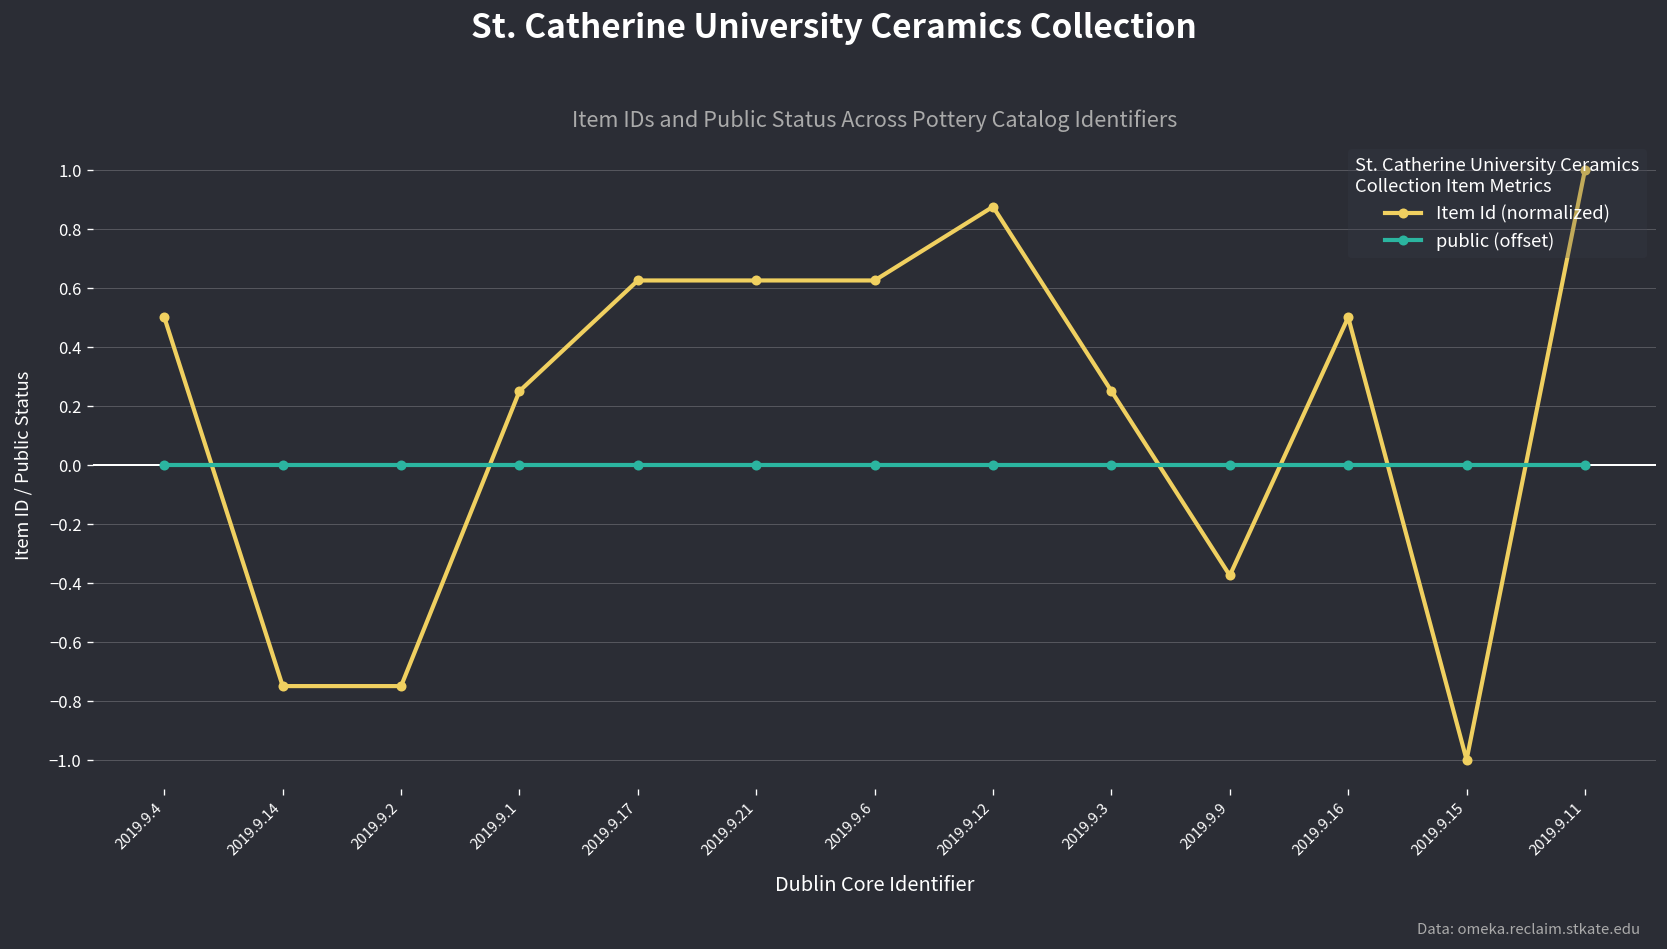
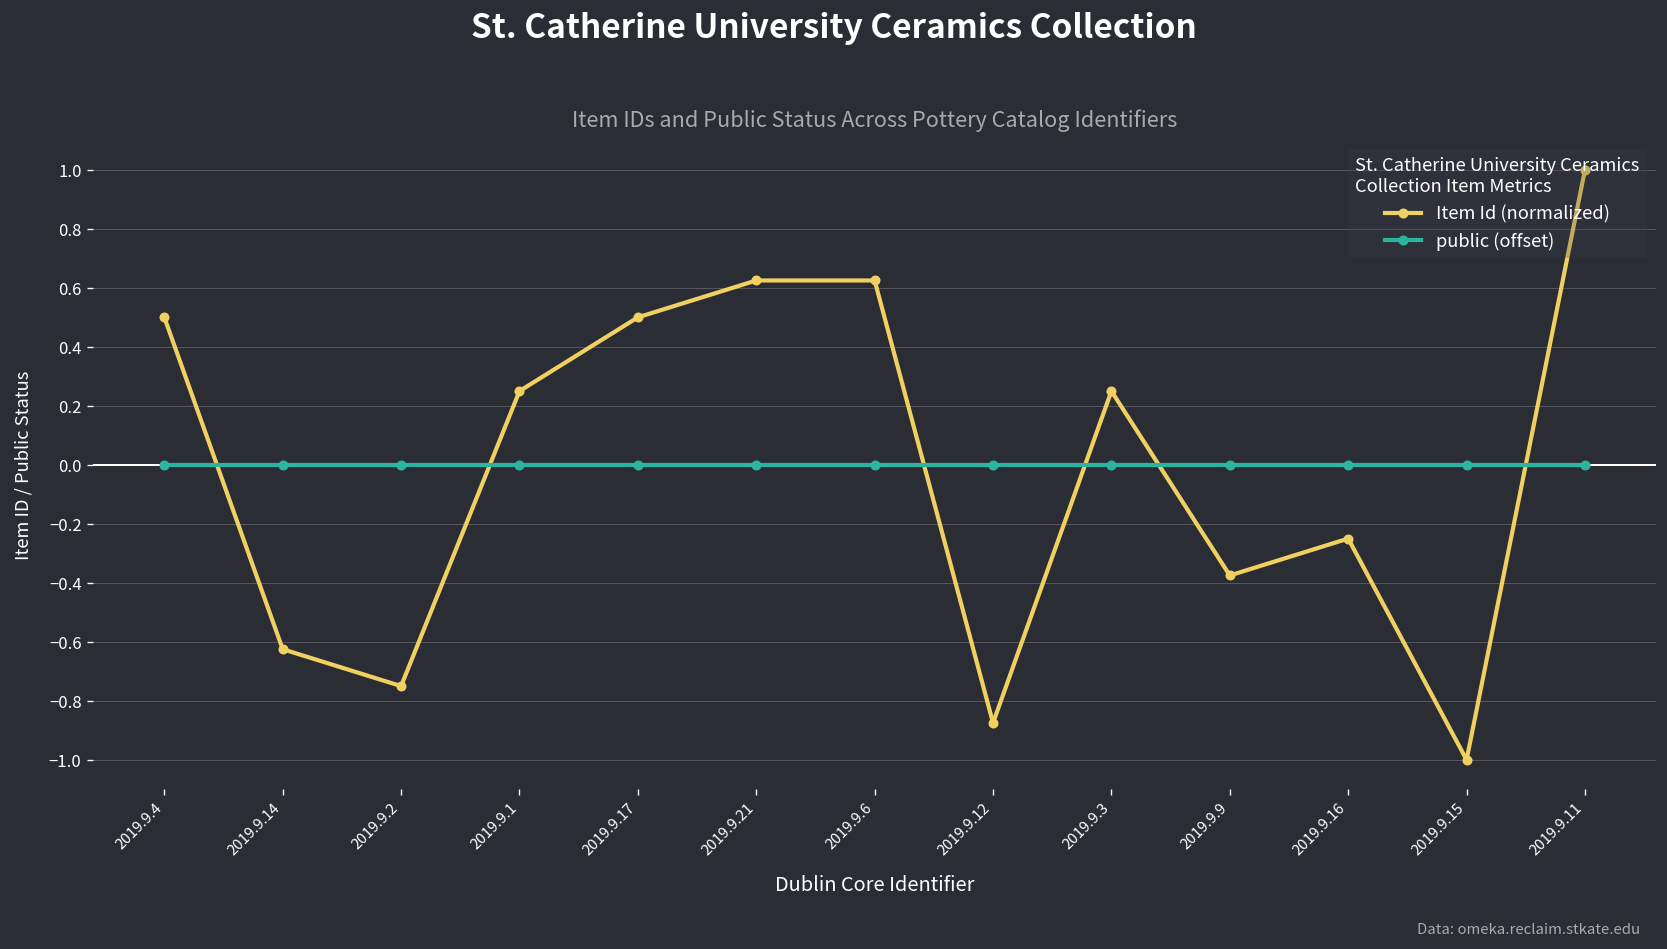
  {
    "Item Id (normalized)": {
      "2019.9.4": 0.50,
-     "2019.9.14": -0.75,
+     "2019.9.14": -0.63,
      "2019.9.2": -0.75,
      "2019.9.1": 0.25,
-     "2019.9.17": 0.63,
+     "2019.9.17": 0.50,
      "2019.9.21": 0.63,
      "2019.9.6": 0.63,
-     "2019.9.12": 0.88,
+     "2019.9.12": -0.88,
      "2019.9.3": 0.25,
      "2019.9.9": -0.38,
-     "2019.9.16": 0.50,
+     "2019.9.16": -0.25,
      "2019.9.15": -1.00
    },
    "public (offset)": {
      "2019.9.4": 0.00,
      "2019.9.14": 0.00,
      "2019.9.2": 0.00,
      "2019.9.1": 0.00,
      "2019.9.17": 0.00,
      "2019.9.21": 0.00,
      "2019.9.6": 0.00,
      "2019.9.12": 0.00,
      "2019.9.3": 0.00,
      "2019.9.9": 0.00,
      "2019.9.16": 0.00,
      "2019.9.15": 0.00,
      "2019.9.11": 0.00
    }
  }
